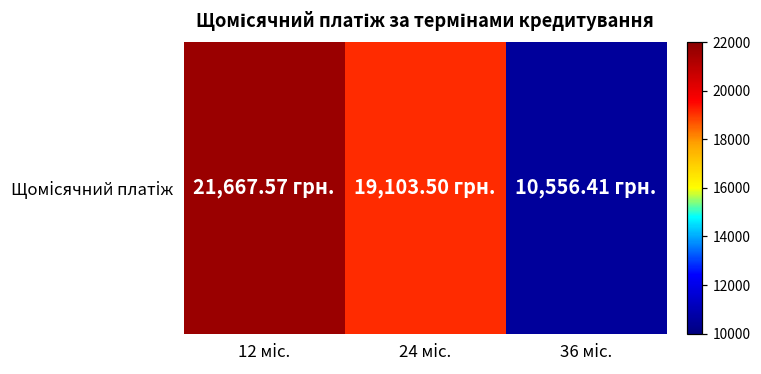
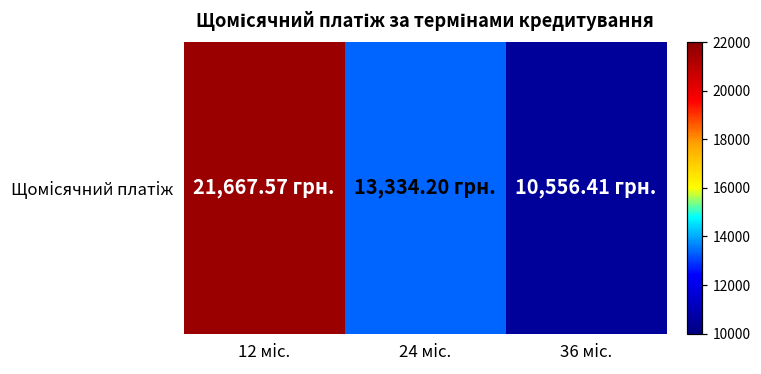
  {
    "Щомісячний платіж": {
      "12 міс.": "21,667.57",
-     "24 міс.": "19,103.50",
+     "24 міс.": "13,334.20",
      "36 міс.": "10,556.41"
    }
  }
